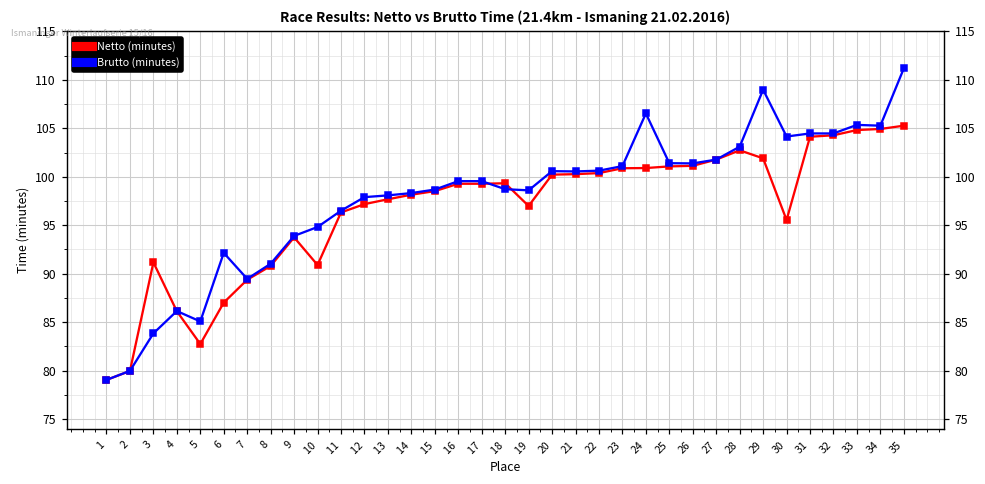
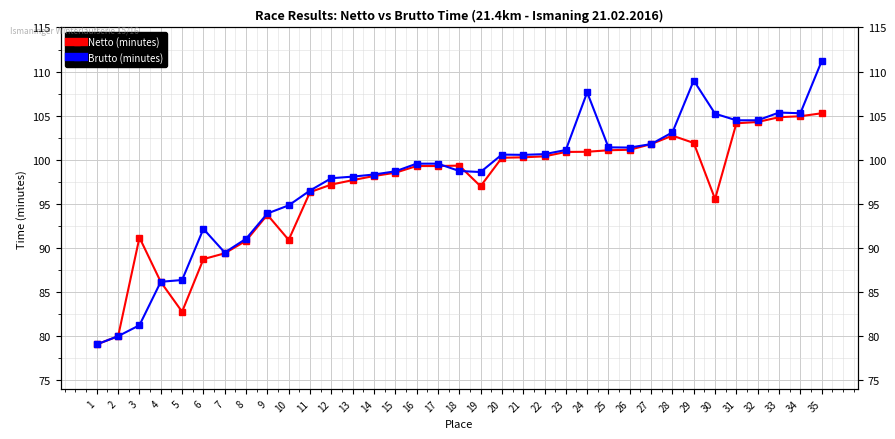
  {
    "Netto (minutes)": {
      "3": 91,
      "5": 83,
-     "6": 87,
+     "6": 89,
      "10": 91,
      "12": 97,
      "13": 98,
      "18": 99,
      "19": 97,
      "20": 100,
      "24": 101,
      "25": 101,
      "28": 103,
      "29": 102,
      "30": 96,
      "31": 104,
      "33": 105,
      "34": 105,
      "35": 105
    },
    "Brutto (minutes)": {
-     "3": 84,
-     "5": 85,
+     "3": 81,
+     "5": 86,
      "6": 92,
      "10": 95,
      "12": 98,
      "13": 98,
      "18": 99,
      "19": 99,
      "20": 101,
-     "24": 107,
+     "24": 108,
      "25": 101,
      "28": 103,
      "29": 109,
-     "30": 104,
+     "30": 105,
      "31": 104,
      "33": 105,
      "34": 105,
      "35": 111
    }
  }
